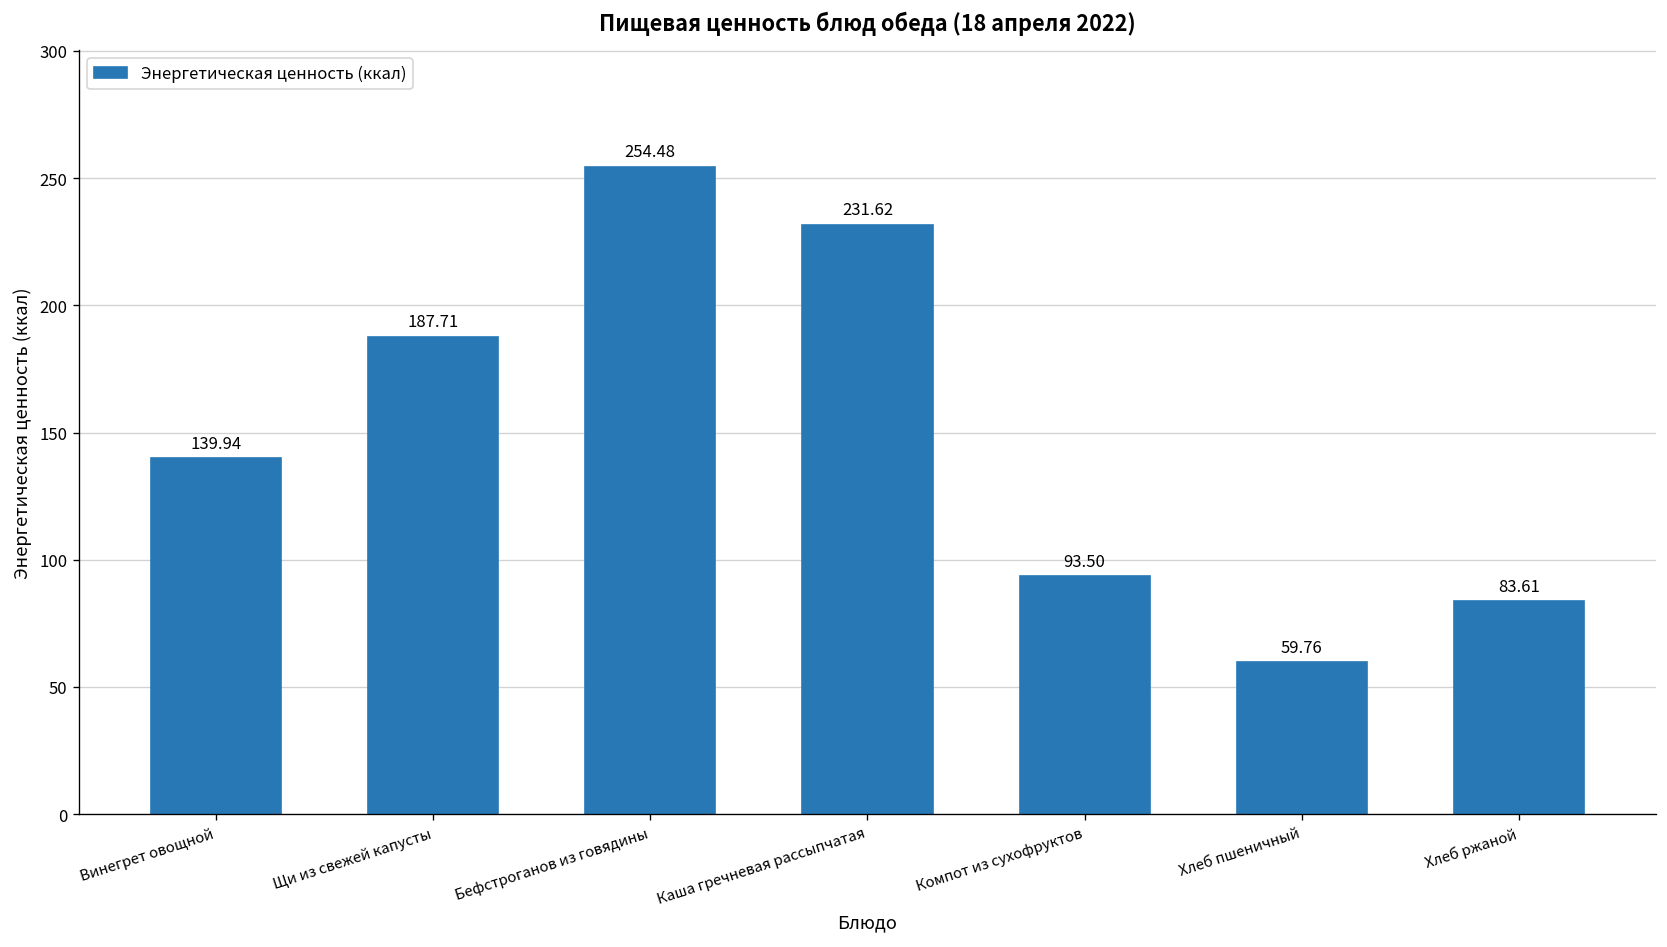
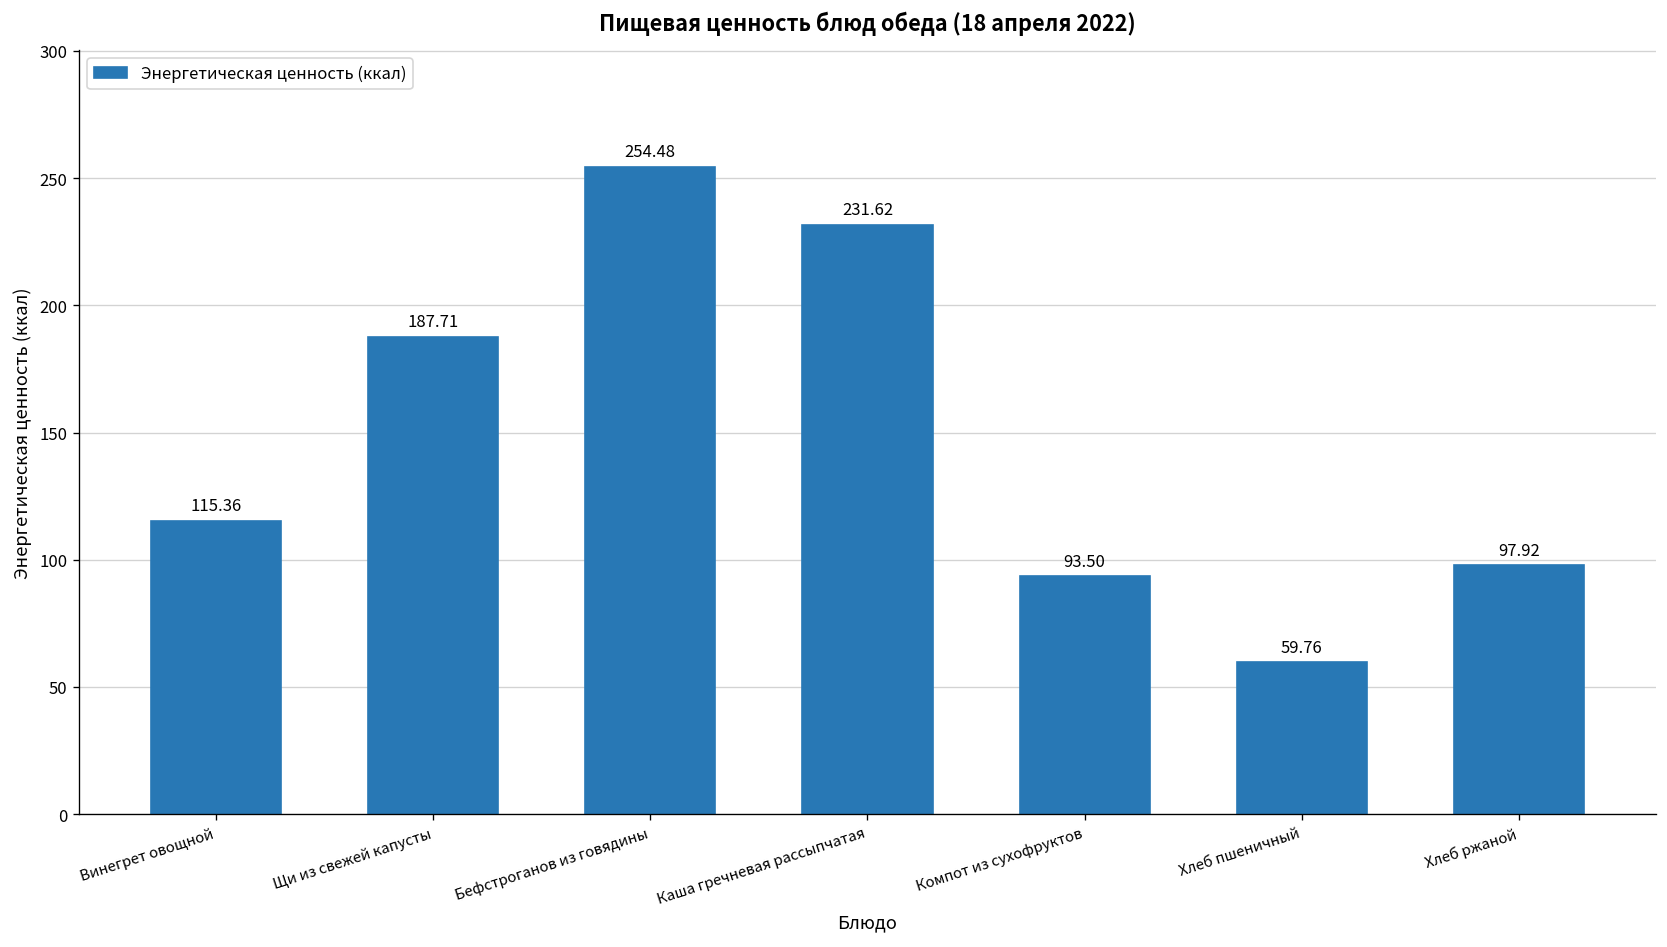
  {
-   "Винегрет овощной": 139.94,
+   "Винегрет овощной": 115.36,
    "Щи из свежей капусты": 187.71,
    "Бефстроганов из говядины": 254.48,
    "Каша гречневая рассыпчатая": 231.62,
    "Компот из сухофруктов": 93.50,
    "Хлеб пшеничный": 59.76,
-   "Хлеб ржаной": 83.61
+   "Хлеб ржаной": 97.92
  }
